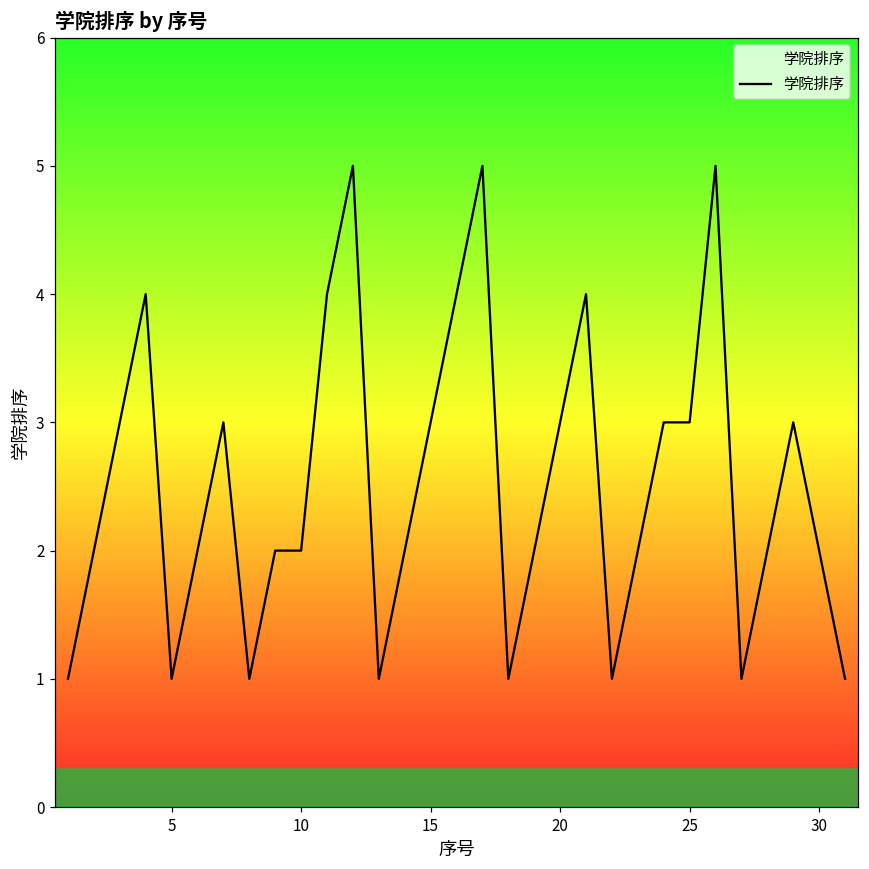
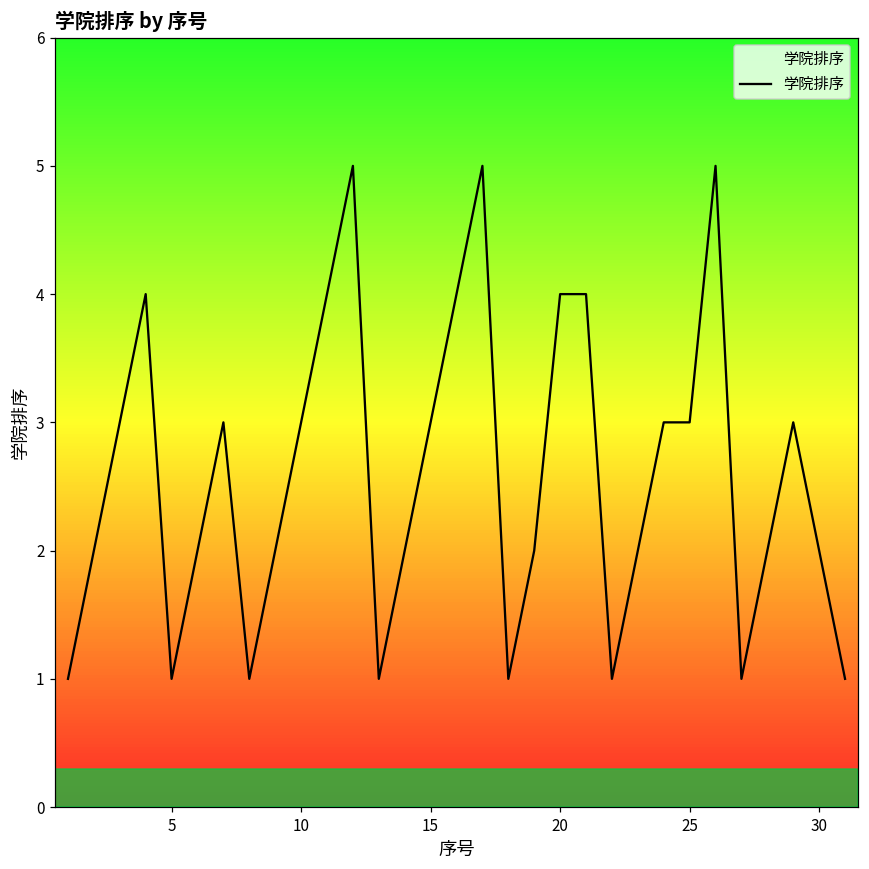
  {
    "5": 1,
-   "10": 2,
+   "10": 3,
    "15": 3,
-   "20": 3,
+   "20": 4,
    "25": 3,
    "30": 2
  }
